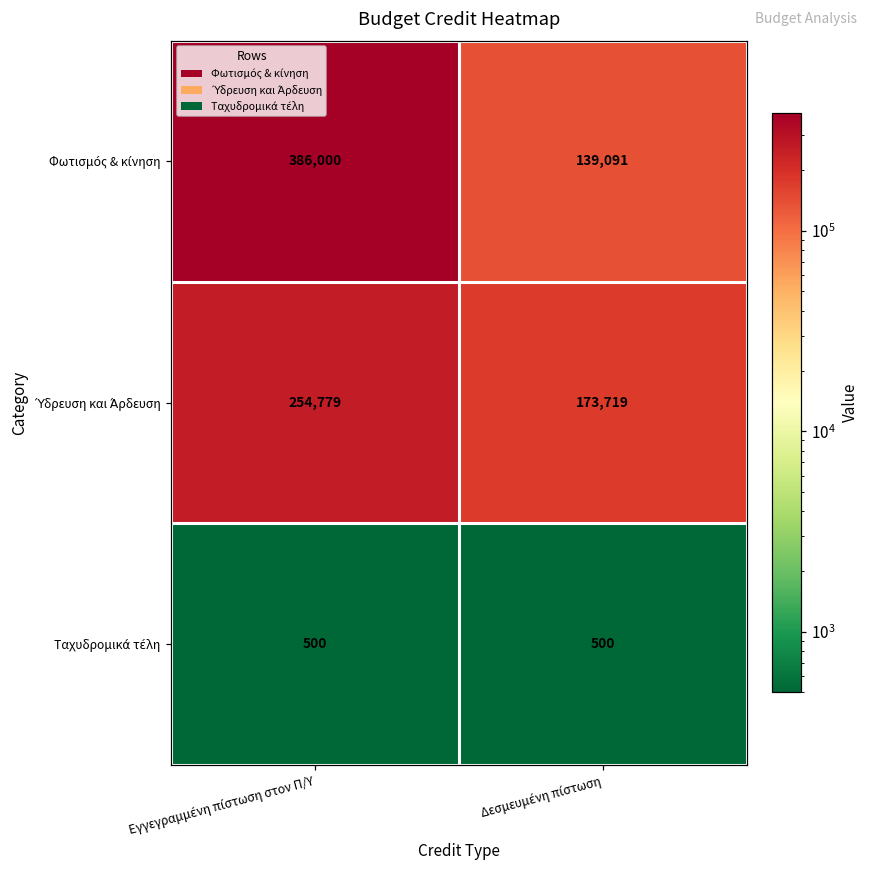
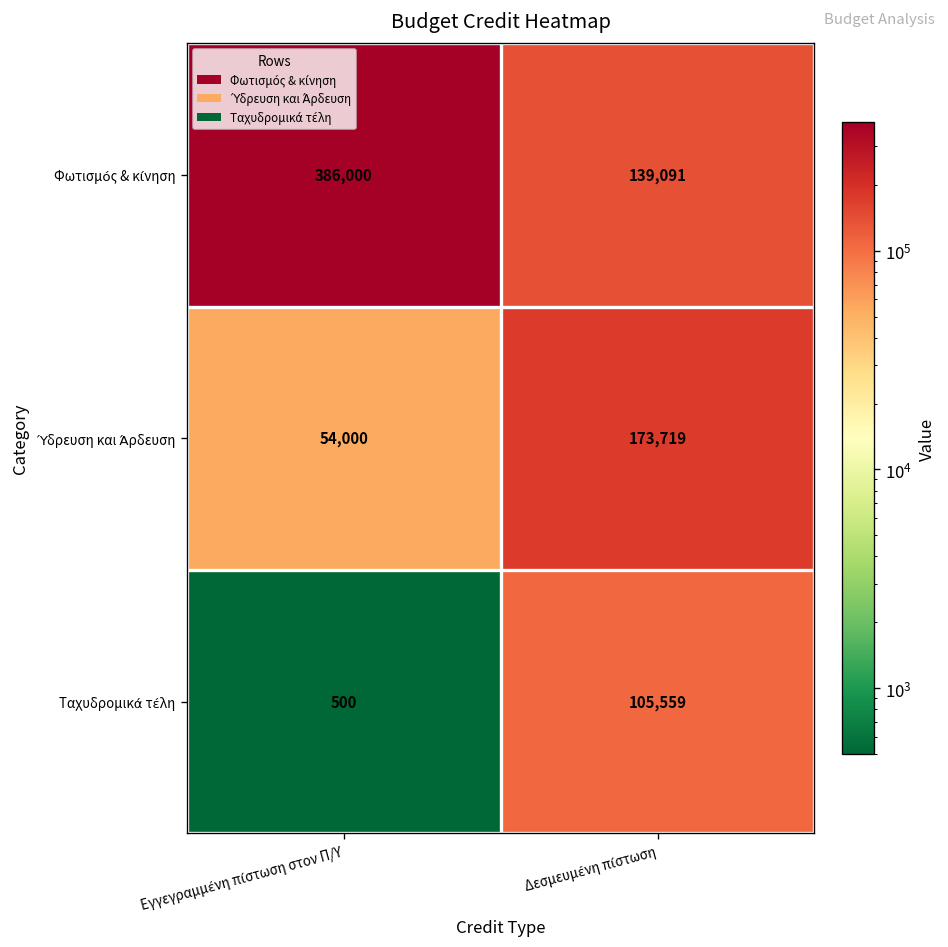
  {
    "Φωτισμός & κίνηση": {
      "Εγγεγραμμένη πίστωση στον Π/Υ": "386,000",
      "Δεσμευμένη πίστωση": "139,091"
    },
    "Ύδρευση και Άρδευση": {
-     "Εγγεγραμμένη πίστωση στον Π/Υ": "254,779",
+     "Εγγεγραμμένη πίστωση στον Π/Υ": "54,000",
      "Δεσμευμένη πίστωση": "173,719"
    },
    "Ταχυδρομικά τέλη": {
      "Εγγεγραμμένη πίστωση στον Π/Υ": "500",
-     "Δεσμευμένη πίστωση": "500"
+     "Δεσμευμένη πίστωση": "105,559"
    }
  }
